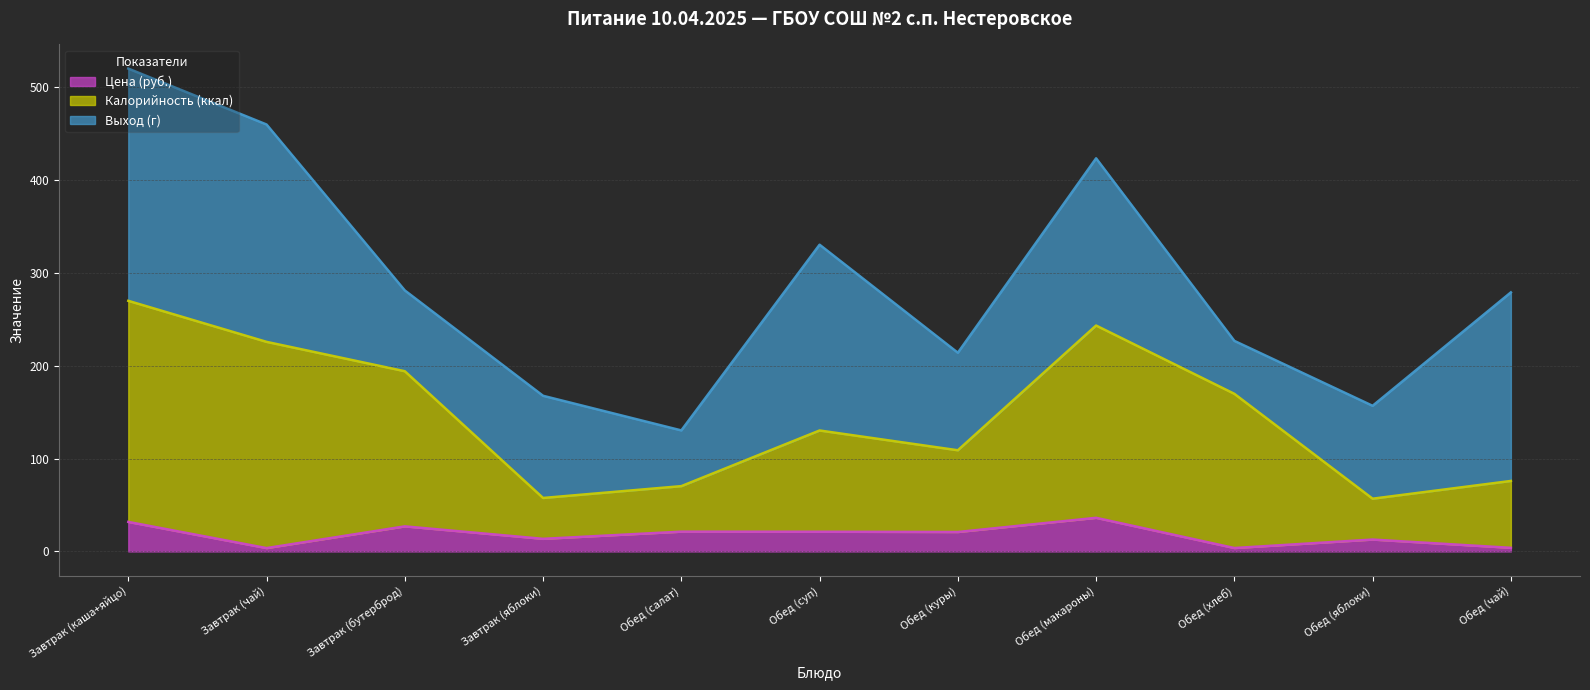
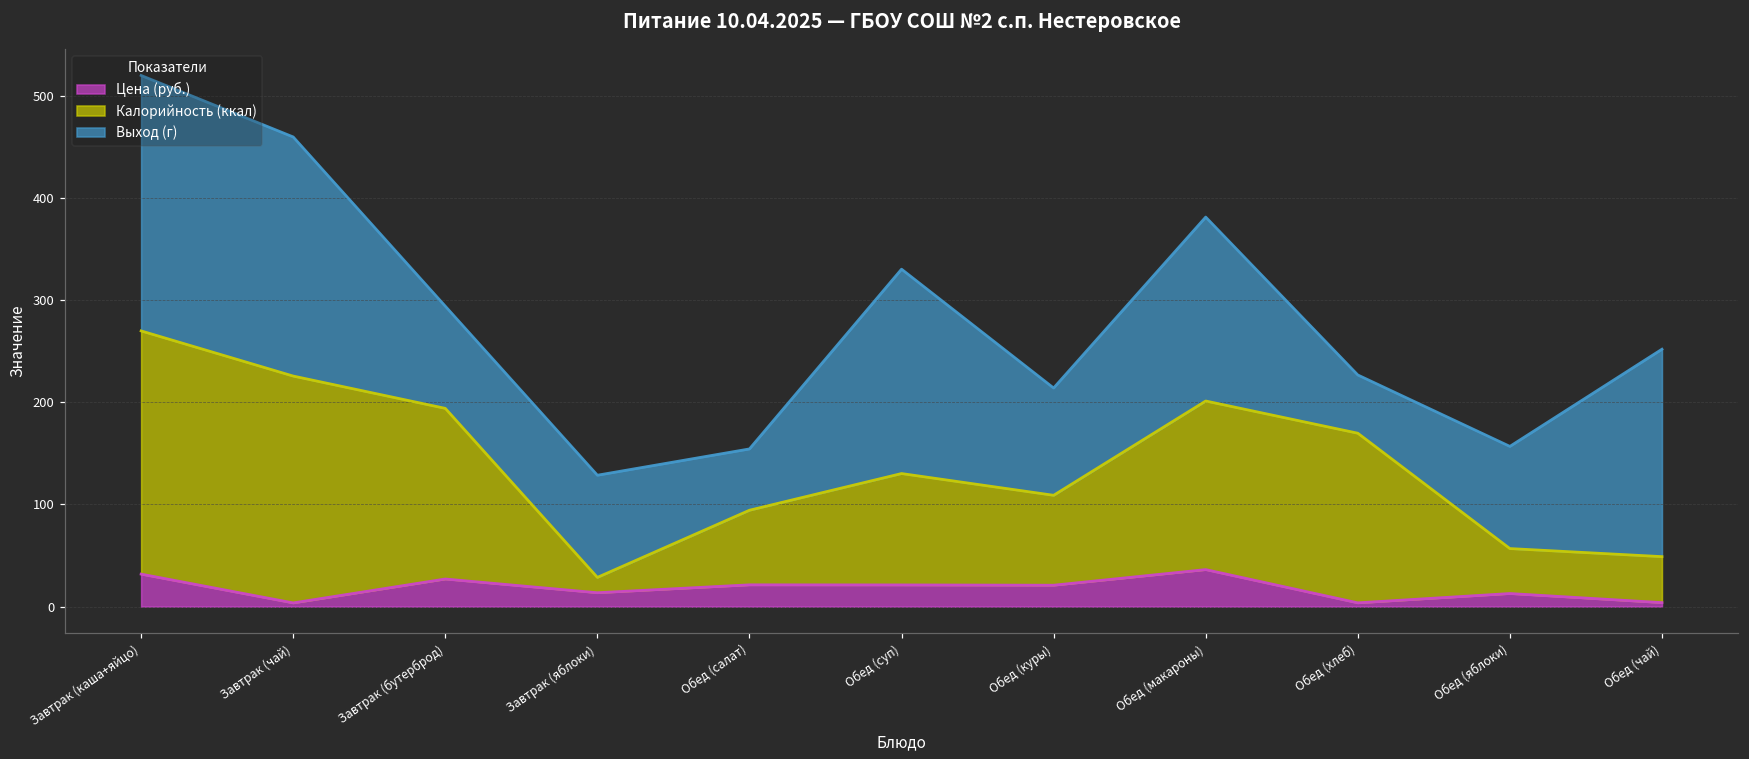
  {
    "Цена (руб.)": {
      "Завтрак (каша+яйцо)": 30,
      "Завтрак (чай)": 0,
      "Завтрак (бутерброд)": 30,
      "Завтрак (яблоки)": 10,
      "Обед (салат)": 20,
      "Обед (суп)": 20,
      "Обед (куры)": 20,
      "Обед (макароны)": 40,
      "Обед (хлеб)": 0,
      "Обед (яблоки)": 10,
      "Обед (чай)": 0
    },
    "Калорийность (ккал)": {
      "Завтрак (каша+яйцо)": 240,
      "Завтрак (чай)": 220,
      "Завтрак (бутерброд)": 170,
-     "Завтрак (яблоки)": 40,
-     "Обед (салат)": 50,
+     "Завтрак (яблоки)": 20,
+     "Обед (салат)": 70,
      "Обед (суп)": 110,
      "Обед (куры)": 90,
-     "Обед (макароны)": 210,
+     "Обед (макароны)": 170,
      "Обед (хлеб)": 170,
      "Обед (яблоки)": 40,
-     "Обед (чай)": 70
+     "Обед (чай)": 50
    },
    "Выход (г)": {
      "Завтрак (чай)": 230,
-     "Завтрак (бутерброд)": 90,
-     "Завтрак (яблоки)": 110,
+     "Завтрак (бутерброд)": 100,
+     "Завтрак (яблоки)": 100,
      "Обед (салат)": 60,
      "Обед (суп)": 200,
      "Обед (куры)": 110,
      "Обед (макароны)": 180,
      "Обед (хлеб)": 60,
      "Обед (яблоки)": 100,
      "Обед (чай)": 200
    }
  }
